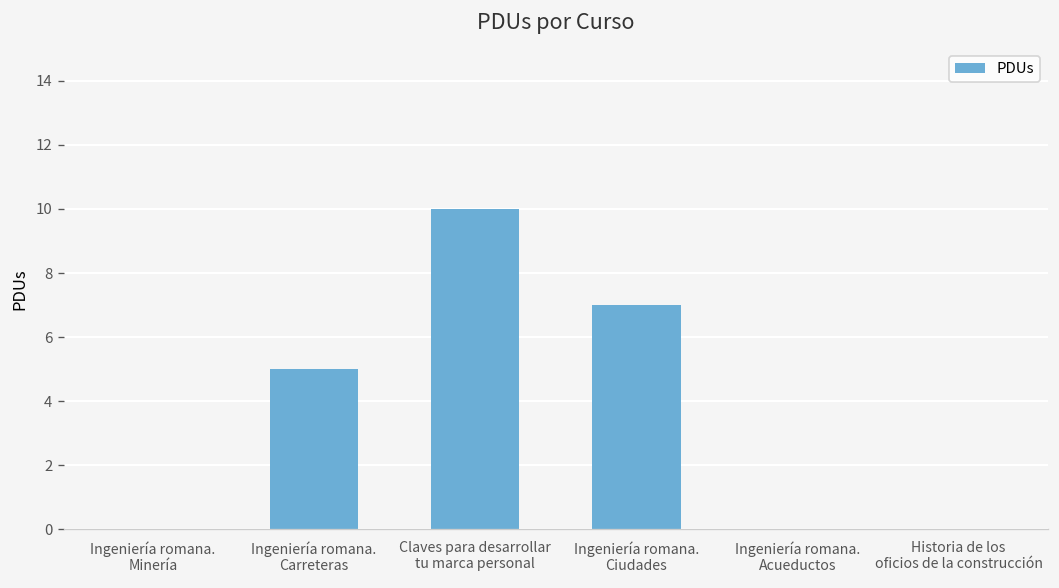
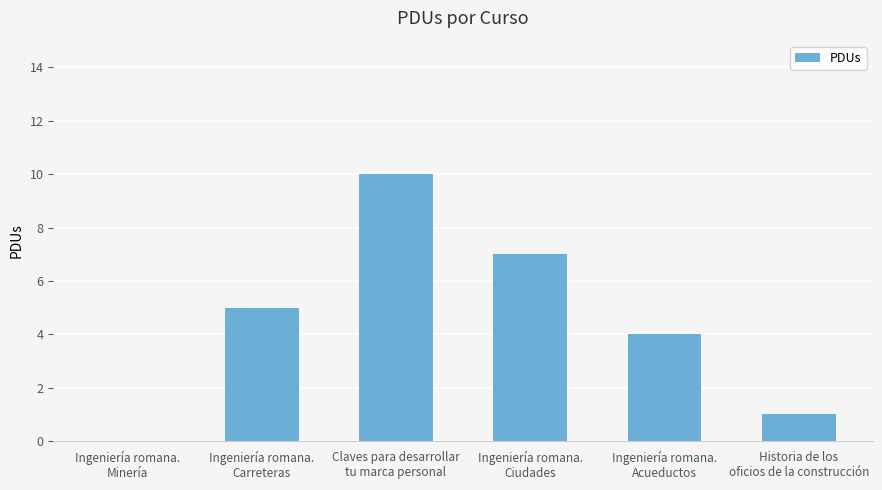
  {
    "Ingeniería romana. Minería": 0,
    "Ingeniería romana. Carreteras": 5,
    "Claves para desarrollar tu marca personal": 10,
    "Ingeniería romana. Ciudades": 7,
-   "Ingeniería romana. Acueductos": 0,
-   "Historia de los oficios de la construcción": 0
+   "Ingeniería romana. Acueductos": 4,
+   "Historia de los oficios de la construcción": 1
  }
